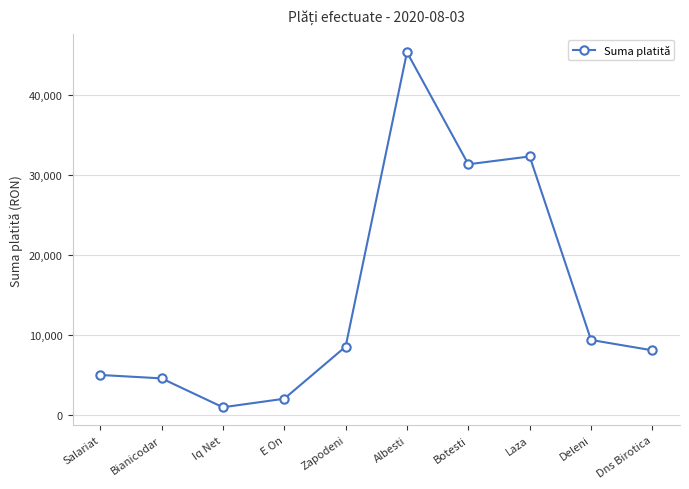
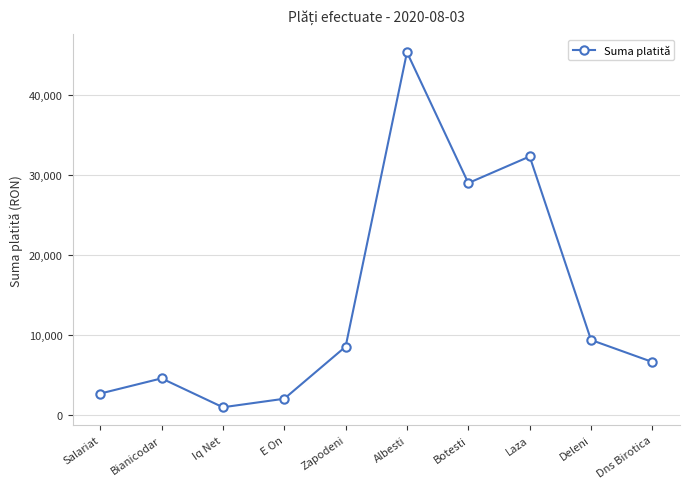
  {
-   "Salariat": "5,000",
+   "Salariat": "3,000",
    "Bianicodar": "5,000",
    "Iq Net": "1,000",
    "E On": "2,000",
    "Zapodeni": "9,000",
    "Albesti": "45,000",
-   "Botesti": "31,000",
+   "Botesti": "29,000",
    "Laza": "32,000",
    "Deleni": "9,000",
-   "Dns Birotica": "8,000"
+   "Dns Birotica": "7,000"
  }
